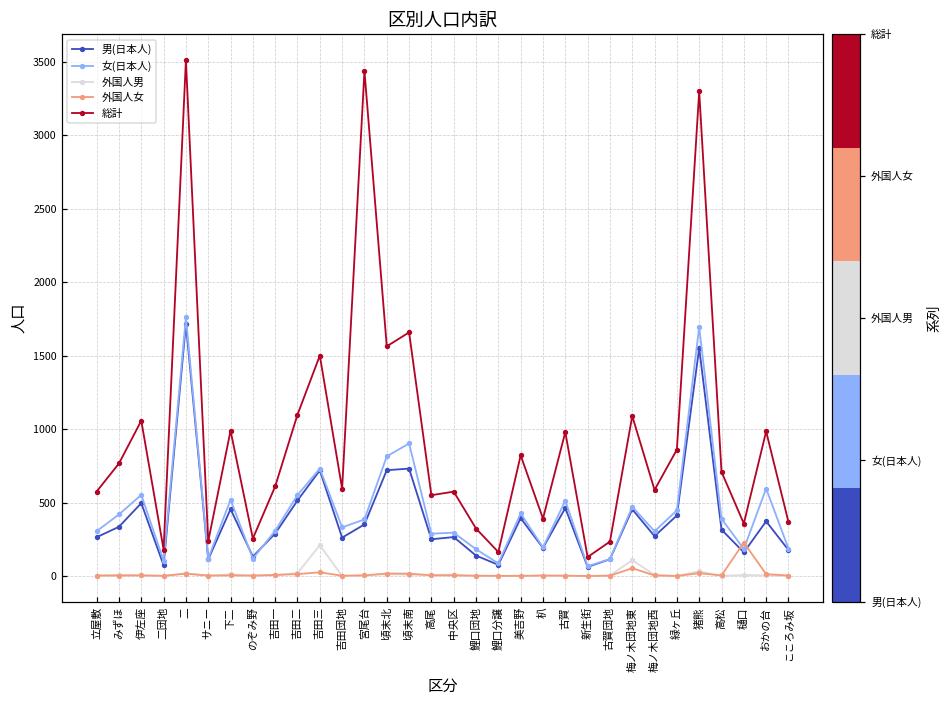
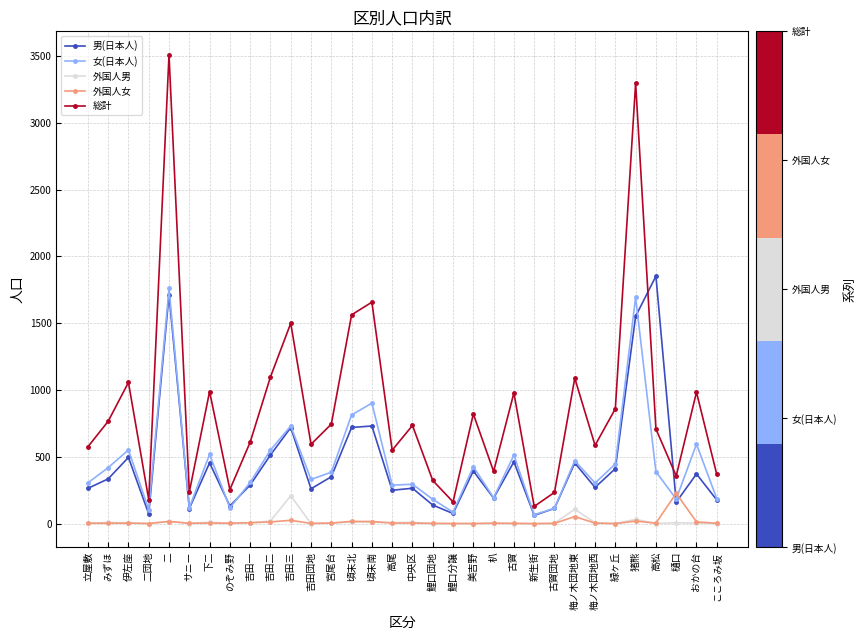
  {
    "男(日本人)": {
      "立屋敷": 260,
      "みずほ": 340,
      "伊左座": 500,
      "二団地": 70,
      "二": 1720,
      "下二": 460,
      "吉田二": 510,
      "吉田団地": 260,
      "宮尾台": 350,
      "頃末北": 720,
      "頃末南": 730,
      "高尾": 250,
      "中央区": 270,
      "鯉口団地": 140,
      "美吉野": 390,
      "古賀": 460,
      "梅ノ木団地西": 270,
      "緑ヶ丘": 410,
      "猪熊": 1550,
-     "高松": 320,
+     "高松": 1850,
      "樋口": 160,
      "おかの台": 370
    },
    "女(日本人)": {
      "立屋敷": 310,
      "みずほ": 420,
      "伊左座": 550,
      "二団地": 110,
      "二": 1760,
      "下二": 520,
      "吉田二": 550,
      "吉田団地": 330,
      "宮尾台": 390,
      "頃末北": 810,
      "頃末南": 900,
      "高尾": 290,
      "中央区": 300,
      "鯉口団地": 180,
      "美吉野": 430,
      "古賀": 510,
      "梅ノ木団地西": 300,
      "緑ヶ丘": 450,
      "猪熊": 1700,
      "高松": 390,
      "樋口": 180,
      "おかの台": 600
    },
    "外国人男": {
      "吉田三": 210,
      "梅ノ木団地東": 110,
      "樋口": 10
    },
    "外国人女": {
      "吉田三": 30,
      "梅ノ木団地東": 50,
      "樋口": 230
    },
    "総計": {
      "立屋敷": 580,
      "みずほ": 770,
      "伊左座": 1060,
      "二団地": 180,
      "二": 3510,
      "サニー": 240,
      "下二": 990,
      "のぞみ野": 260,
      "吉田一": 610,
      "吉田二": 1100,
      "吉田三": 1500,
      "吉田団地": 590,
-     "宮尾台": 3440,
+     "宮尾台": 750,
      "頃末北": 1560,
      "頃末南": 1660,
      "高尾": 550,
-     "中央区": 570,
+     "中央区": 740,
      "鯉口団地": 320,
      "鯉口分譲": 160,
      "美吉野": 820,
      "朳": 390,
      "古賀": 980,
      "新生街": 130,
      "古賀団地": 230,
      "梅ノ木団地東": 1090,
      "梅ノ木団地西": 590,
      "緑ヶ丘": 860,
      "猪熊": 3300,
      "高松": 710,
      "樋口": 360,
      "おかの台": 980,
      "こころみ坂": 370
    }
  }
